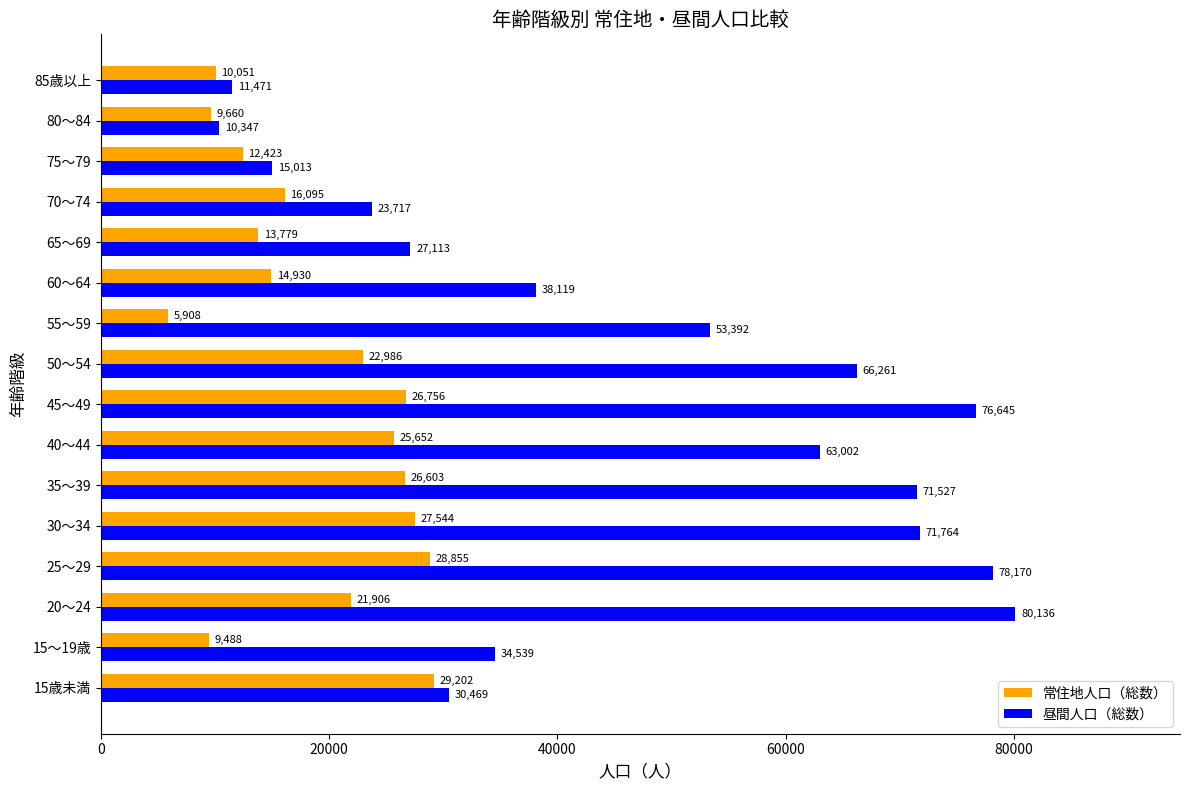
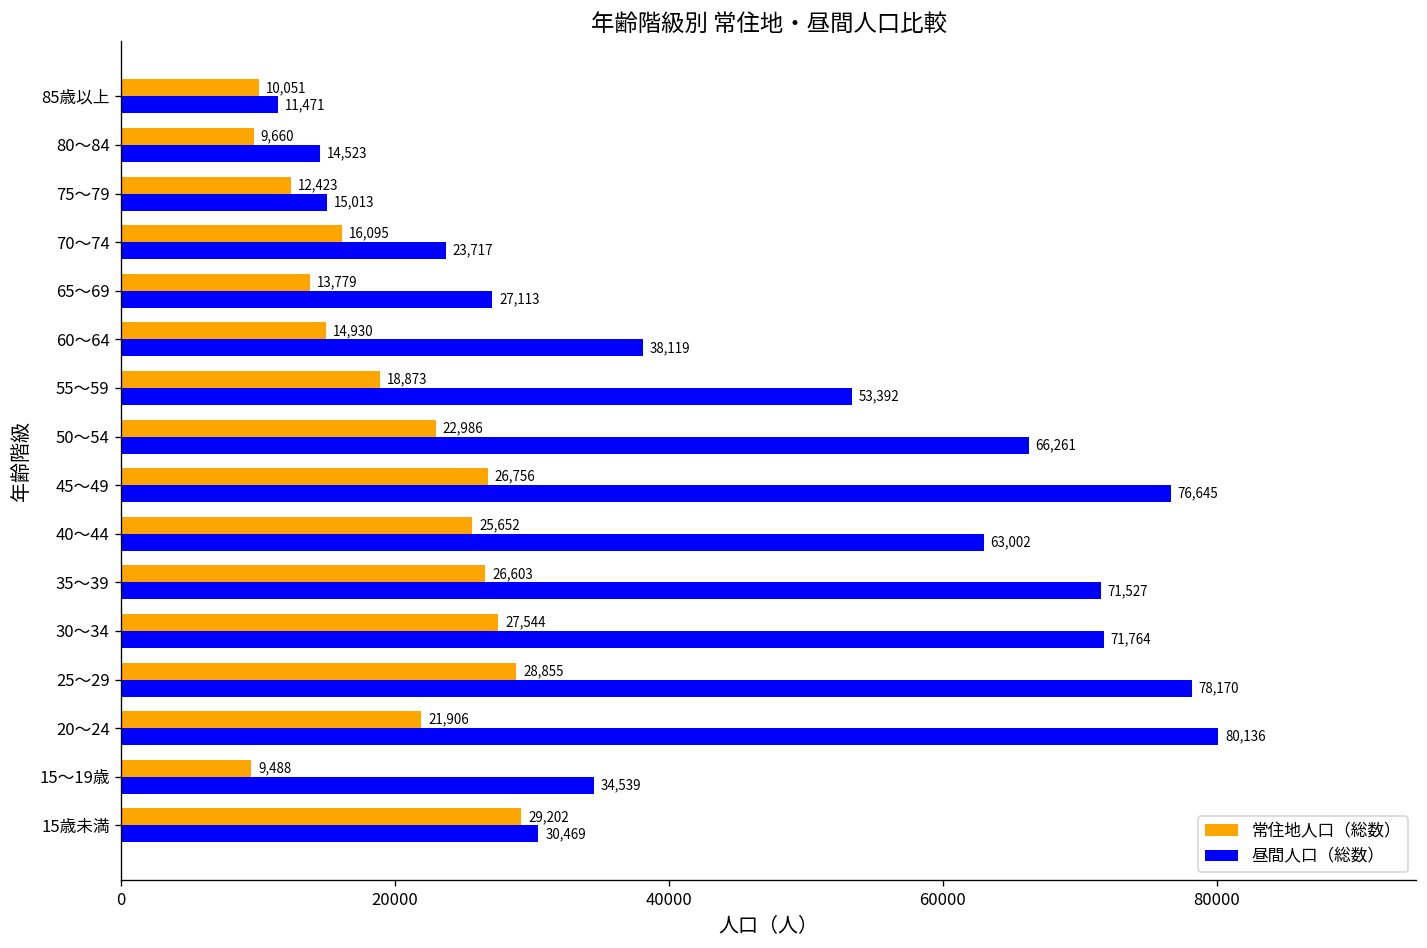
  {
    "常住地人口（総数）": {
      "85歳以上": "10,051",
      "80～84": "9,660",
      "75～79": "12,423",
      "70～74": "16,095",
      "65～69": "13,779",
      "60～64": "14,930",
-     "55～59": "5,908",
+     "55～59": "18,873",
      "50～54": "22,986",
      "45～49": "26,756",
      "40～44": "25,652",
      "35～39": "26,603",
      "30～34": "27,544",
      "25～29": "28,855",
      "20～24": "21,906",
      "15～19歳": "9,488",
      "15歳未満": "29,202"
    },
    "昼間人口（総数）": {
      "85歳以上": "11,471",
-     "80～84": "10,347",
+     "80～84": "14,523",
      "75～79": "15,013",
      "70～74": "23,717",
      "65～69": "27,113",
      "60～64": "38,119",
      "55～59": "53,392",
      "50～54": "66,261",
      "45～49": "76,645",
      "40～44": "63,002",
      "35～39": "71,527",
      "30～34": "71,764",
      "25～29": "78,170",
      "20～24": "80,136",
      "15～19歳": "34,539",
      "15歳未満": "30,469"
    }
  }
